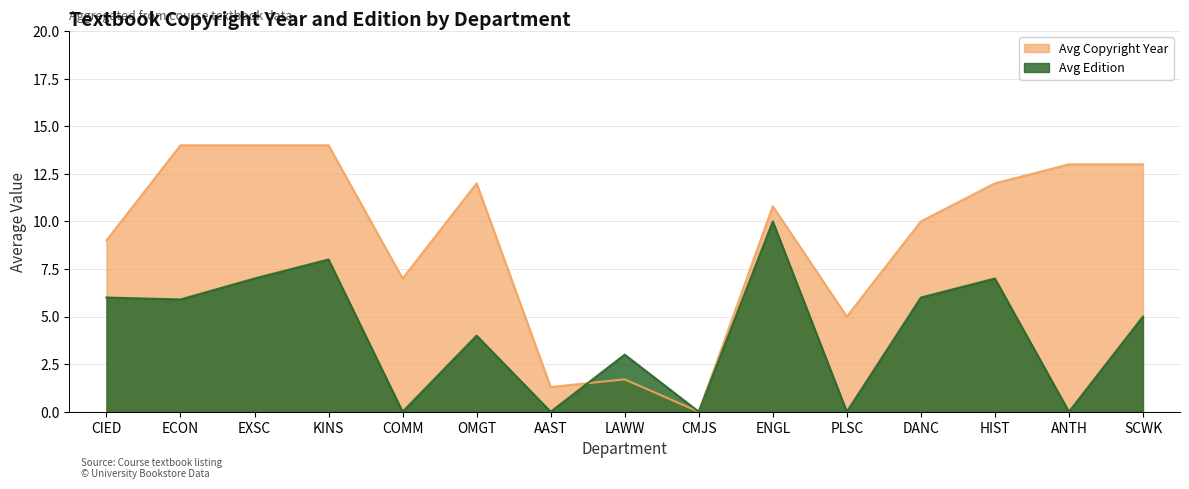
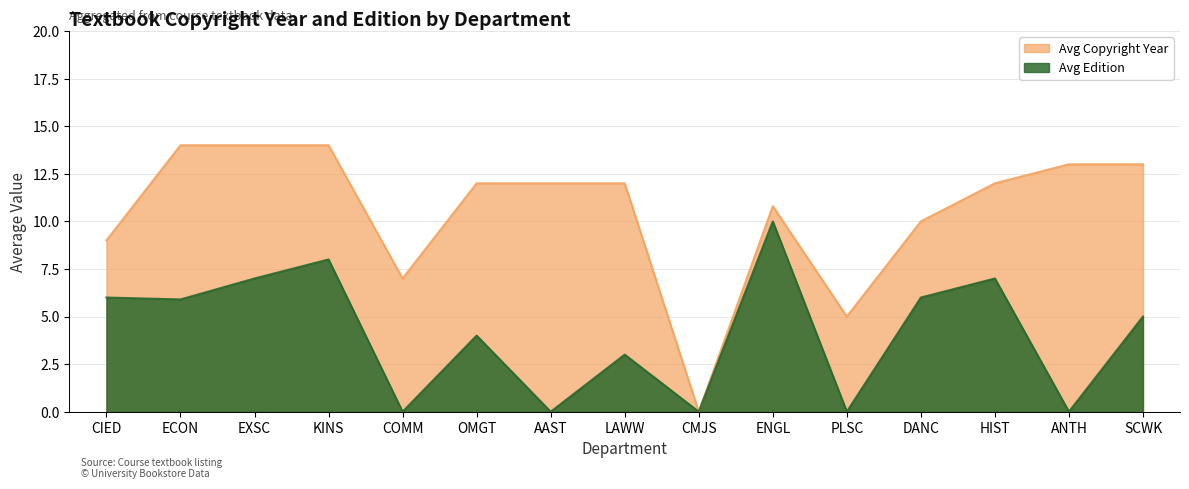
  {
    "Avg Copyright Year": {
      "CIED": 9.0,
      "ECON": 14.0,
      "EXSC": 14.0,
      "KINS": 14.0,
      "COMM": 7.0,
      "OMGT": 12.0,
-     "AAST": 1.3,
-     "LAWW": 1.7,
+     "AAST": 12.0,
+     "LAWW": 12.0,
      "ENGL": 10.8,
      "PLSC": 5.0,
      "DANC": 10.0,
      "HIST": 12.0,
      "ANTH": 13.0,
      "SCWK": 13.0
    },
    "Avg Edition": {
      "CIED": 6.0,
      "ECON": 5.9,
      "EXSC": 7.0,
      "KINS": 8.0,
      "COMM": 0.0,
      "OMGT": 4.0,
      "AAST": 0.0,
      "LAWW": 3.0,
      "ENGL": 10.0,
      "PLSC": 0.0,
      "DANC": 6.0,
      "HIST": 7.0,
      "ANTH": 0.0,
      "SCWK": 5.0
    }
  }
